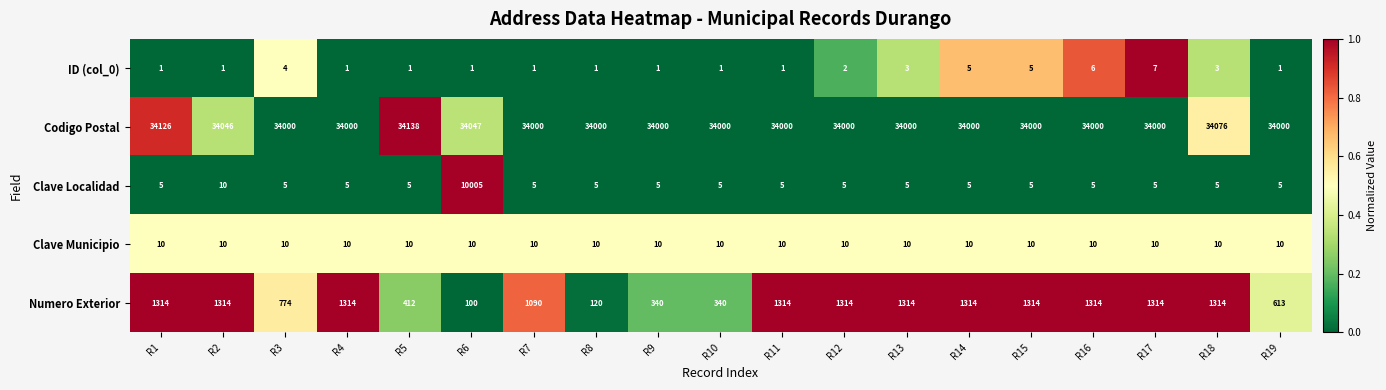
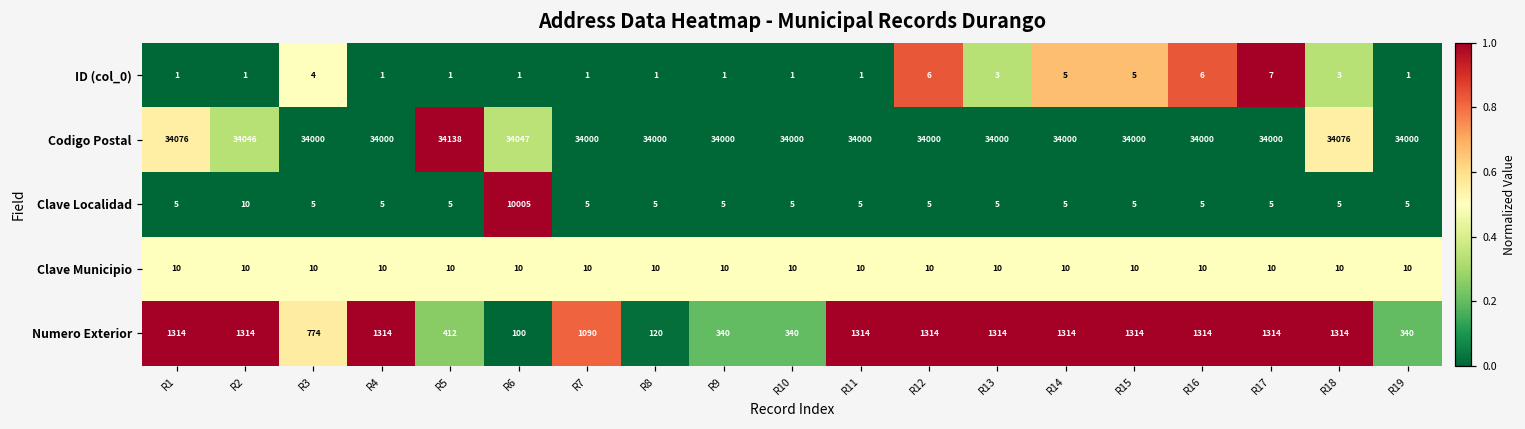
  {
    "ID (col_0)": {
      "R1": 1,
      "R2": 1,
      "R3": 4,
      "R4": 1,
      "R5": 1,
      "R6": 1,
      "R7": 1,
      "R8": 1,
      "R9": 1,
      "R10": 1,
      "R11": 1,
-     "R12": 2,
+     "R12": 6,
      "R13": 3,
      "R14": 5,
      "R15": 5,
      "R16": 6,
      "R17": 7,
      "R18": 3,
      "R19": 1
    },
    "Codigo Postal": {
-     "R1": 34126,
+     "R1": 34076,
      "R2": 34046,
      "R3": 34000,
      "R4": 34000,
      "R5": 34138,
      "R6": 34047,
      "R7": 34000,
      "R8": 34000,
      "R9": 34000,
      "R10": 34000,
      "R11": 34000,
      "R12": 34000,
      "R13": 34000,
      "R14": 34000,
      "R15": 34000,
      "R16": 34000,
      "R17": 34000,
      "R18": 34076,
      "R19": 34000
    },
    "Clave Localidad": {
      "R1": 5,
      "R2": 10,
      "R3": 5,
      "R4": 5,
      "R5": 5,
      "R6": 10005,
      "R7": 5,
      "R8": 5,
      "R9": 5,
      "R10": 5,
      "R11": 5,
      "R12": 5,
      "R13": 5,
      "R14": 5,
      "R15": 5,
      "R16": 5,
      "R17": 5,
      "R18": 5,
      "R19": 5
    },
    "Clave Municipio": {
      "R1": 10,
      "R2": 10,
      "R3": 10,
      "R4": 10,
      "R5": 10,
      "R6": 10,
      "R7": 10,
      "R8": 10,
      "R9": 10,
      "R10": 10,
      "R11": 10,
      "R12": 10,
      "R13": 10,
      "R14": 10,
      "R15": 10,
      "R16": 10,
      "R17": 10,
      "R18": 10,
      "R19": 10
    },
    "Numero Exterior": {
      "R1": 1314,
      "R2": 1314,
      "R3": 774,
      "R4": 1314,
      "R5": 412,
      "R6": 100,
      "R7": 1090,
      "R8": 120,
      "R9": 340,
      "R10": 340,
      "R11": 1314,
      "R12": 1314,
      "R13": 1314,
      "R14": 1314,
      "R15": 1314,
      "R16": 1314,
      "R17": 1314,
      "R18": 1314,
-     "R19": 613
+     "R19": 340
    }
  }
